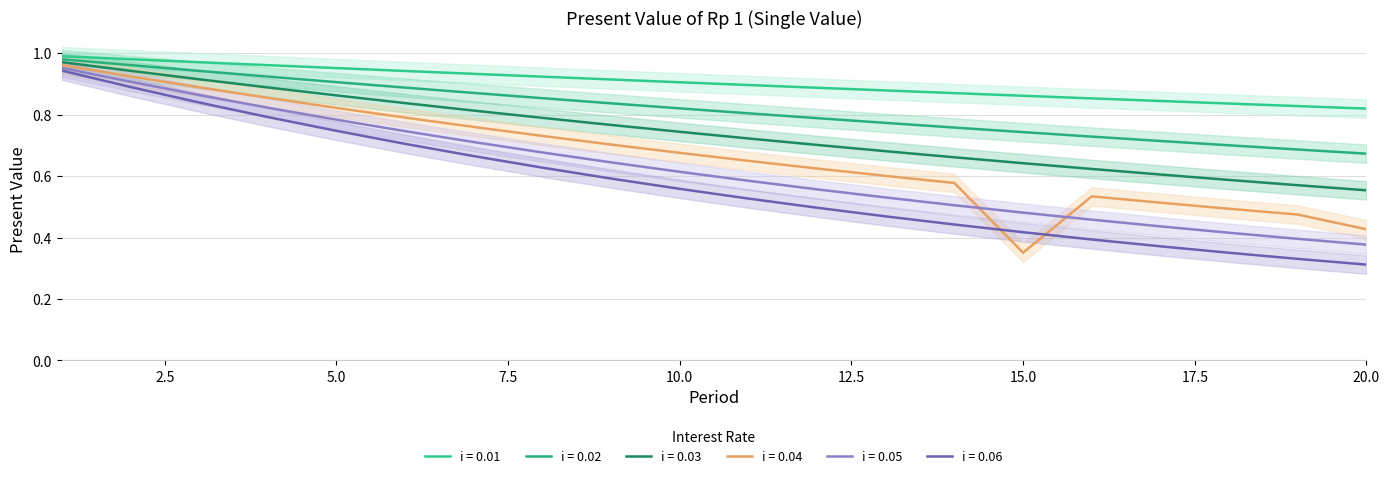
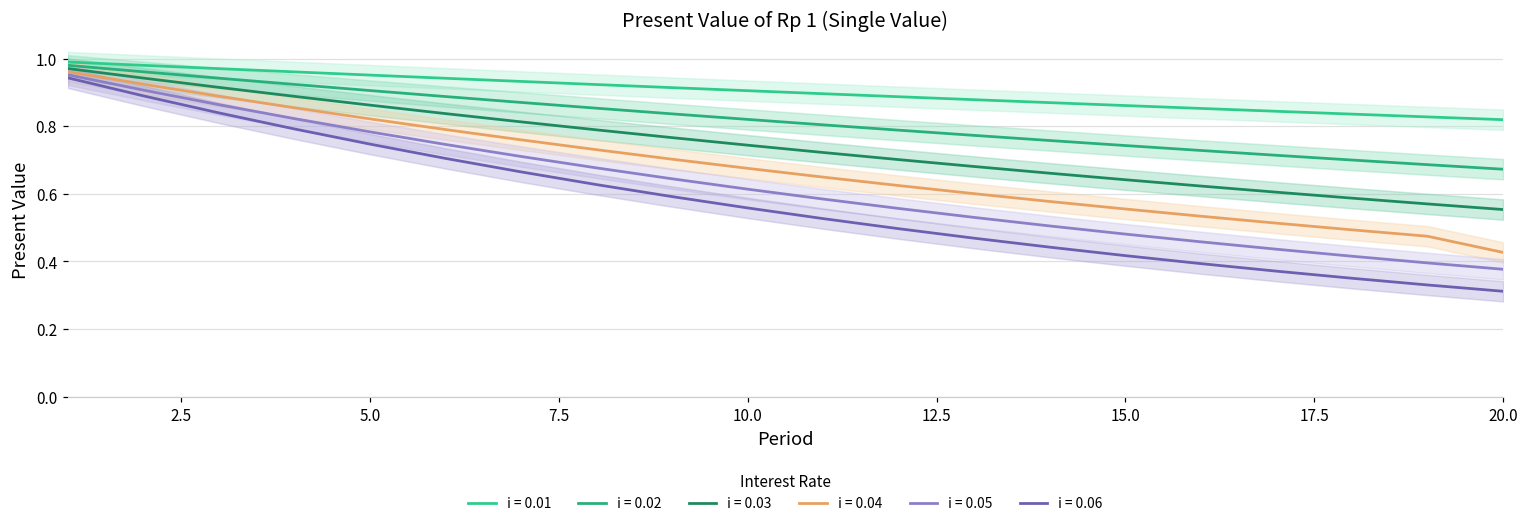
  {
    "i = 0.04": {
      "10.0": 0.68,
-     "15.0": 0.35,
+     "15.0": 0.56,
      "20.0": 0.43
    }
  }
